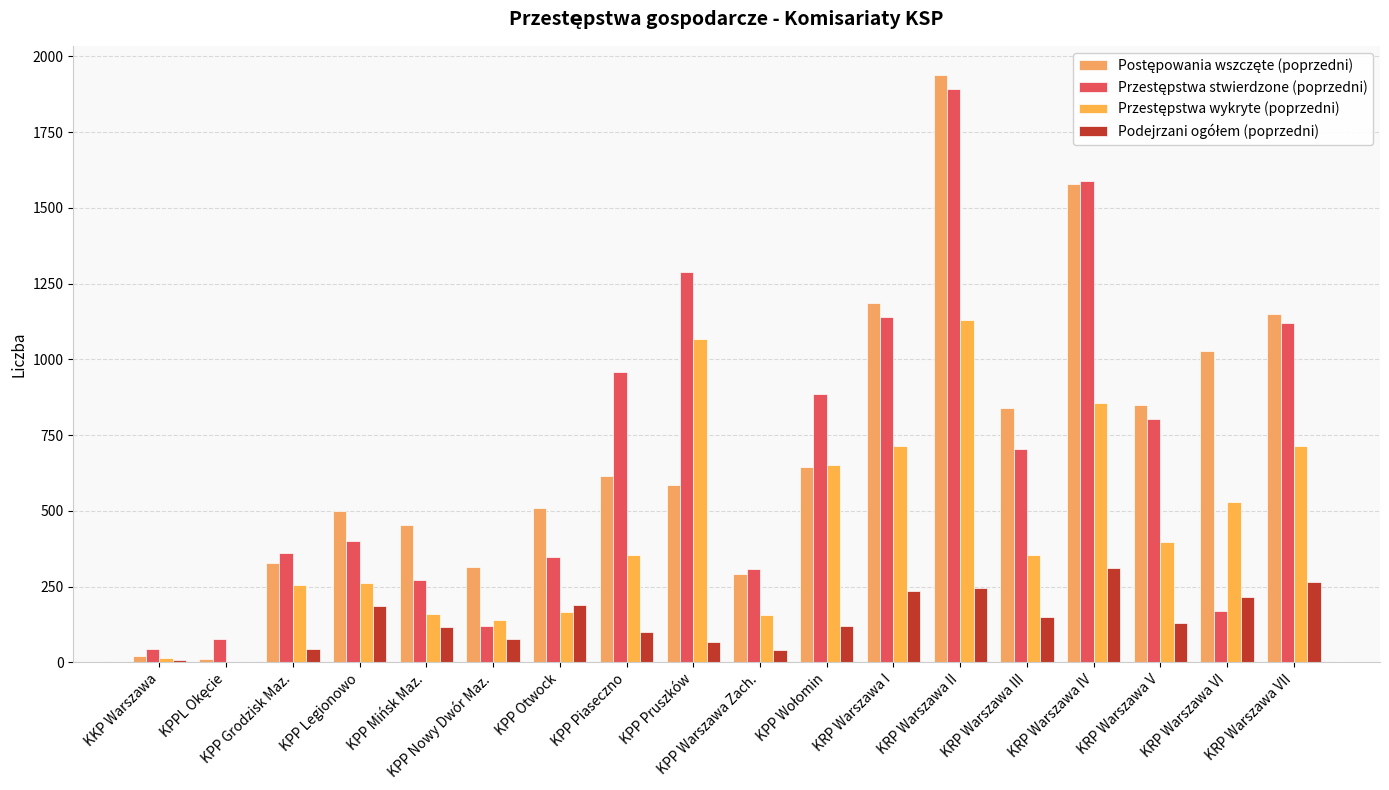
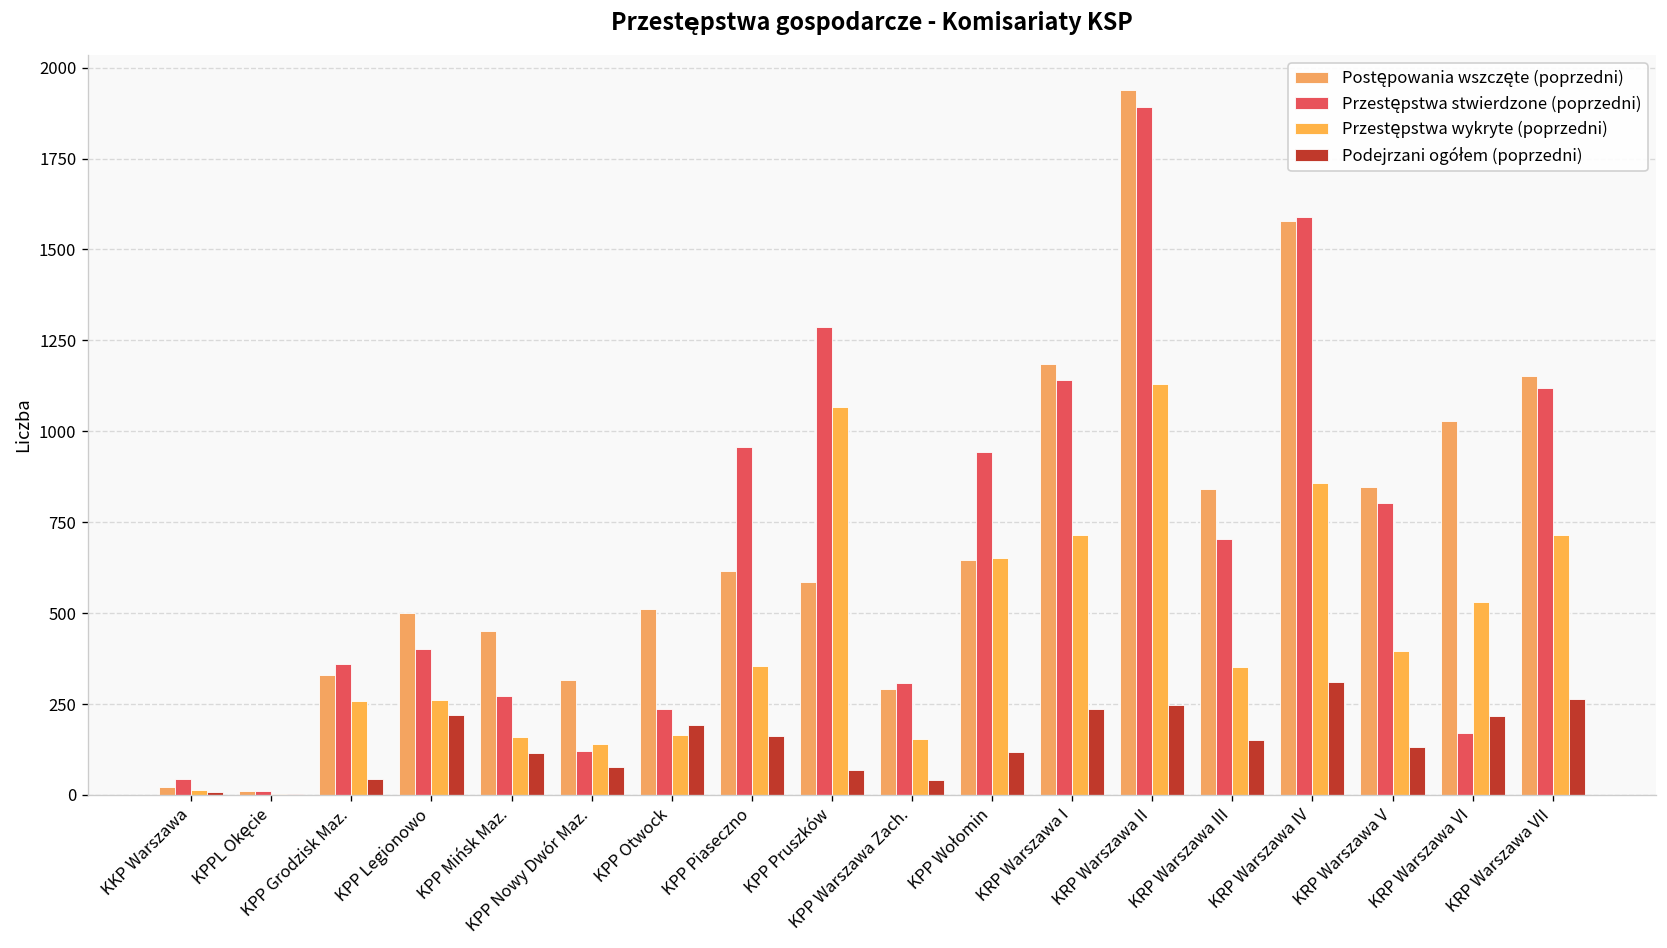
  {
    "Przestępstwa stwierdzone (poprzedni)": {
      "KKP Warszawa": 40,
-     "KPPL Okęcie": 80,
+     "KPPL Okęcie": 10,
      "KPP Grodzisk Maz.": 360,
      "KPP Legionowo": 400,
      "KPP Mińsk Maz.": 270,
      "KPP Nowy Dwór Maz.": 120,
-     "KPP Otwock": 350,
+     "KPP Otwock": 240,
      "KPP Piaseczno": 960,
      "KPP Pruszków": 1290,
      "KPP Warszawa Zach.": 310,
-     "KPP Wołomin": 890,
+     "KPP Wołomin": 940,
      "KRP Warszawa I": 1140,
      "KRP Warszawa II": 1890,
      "KRP Warszawa III": 700,
      "KRP Warszawa IV": 1590,
      "KRP Warszawa V": 800,
      "KRP Warszawa VI": 170,
      "KRP Warszawa VII": 1120
    },
    "Podejrzani ogółem (poprzedni)": {
      "KPP Grodzisk Maz.": 40,
-     "KPP Legionowo": 190,
+     "KPP Legionowo": 220,
      "KPP Mińsk Maz.": 120,
      "KPP Nowy Dwór Maz.": 80,
      "KPP Otwock": 190,
-     "KPP Piaseczno": 100,
+     "KPP Piaseczno": 160,
      "KPP Pruszków": 70,
      "KPP Warszawa Zach.": 40,
      "KPP Wołomin": 120,
      "KRP Warszawa I": 240,
      "KRP Warszawa II": 250,
      "KRP Warszawa III": 150,
      "KRP Warszawa IV": 310,
      "KRP Warszawa V": 130,
      "KRP Warszawa VI": 220,
      "KRP Warszawa VII": 270
    }
  }
